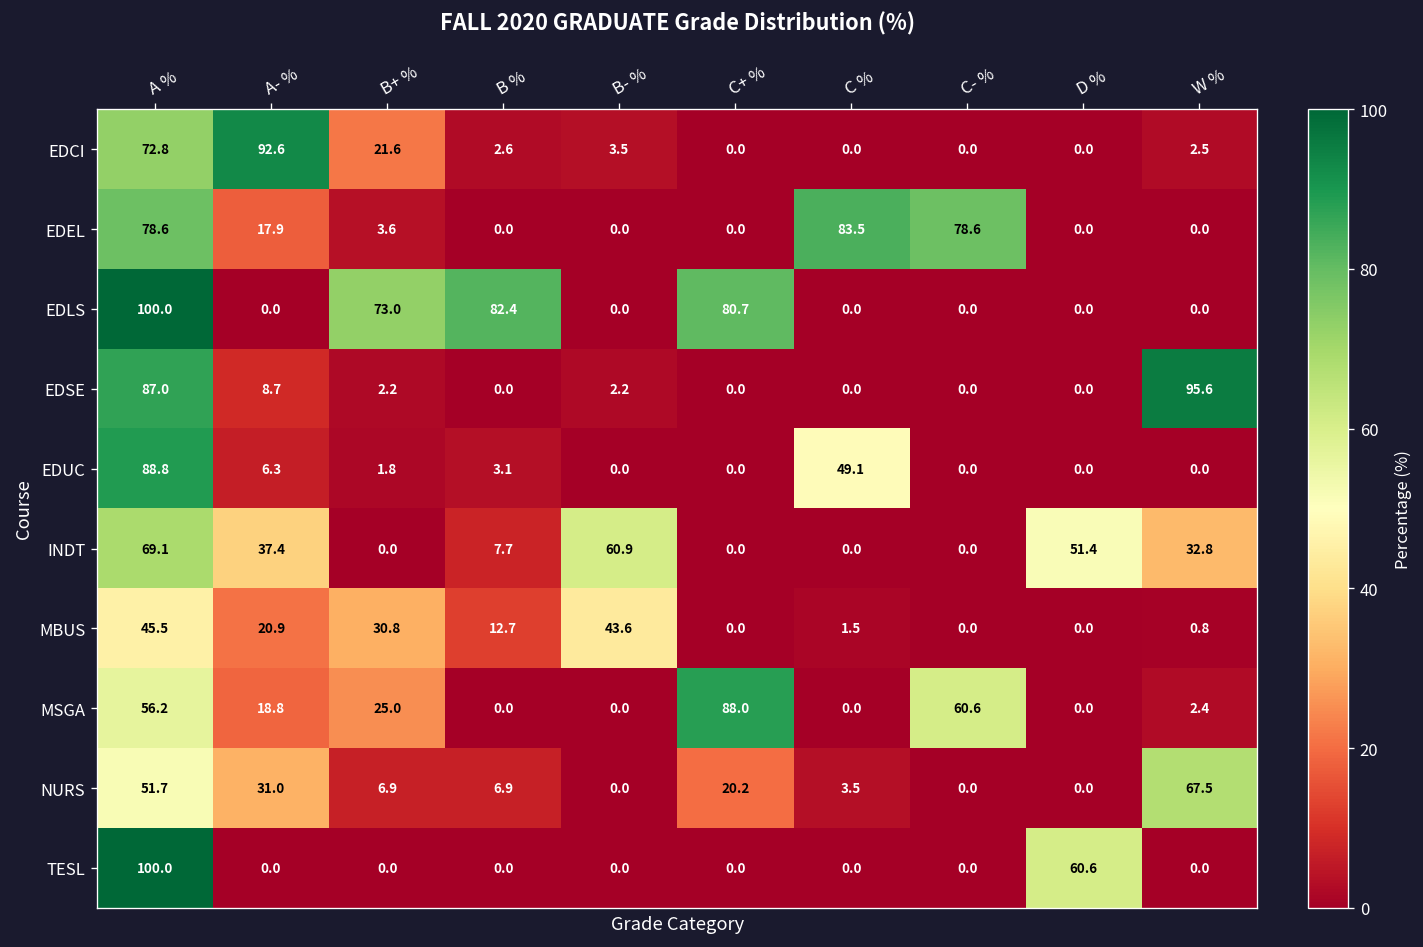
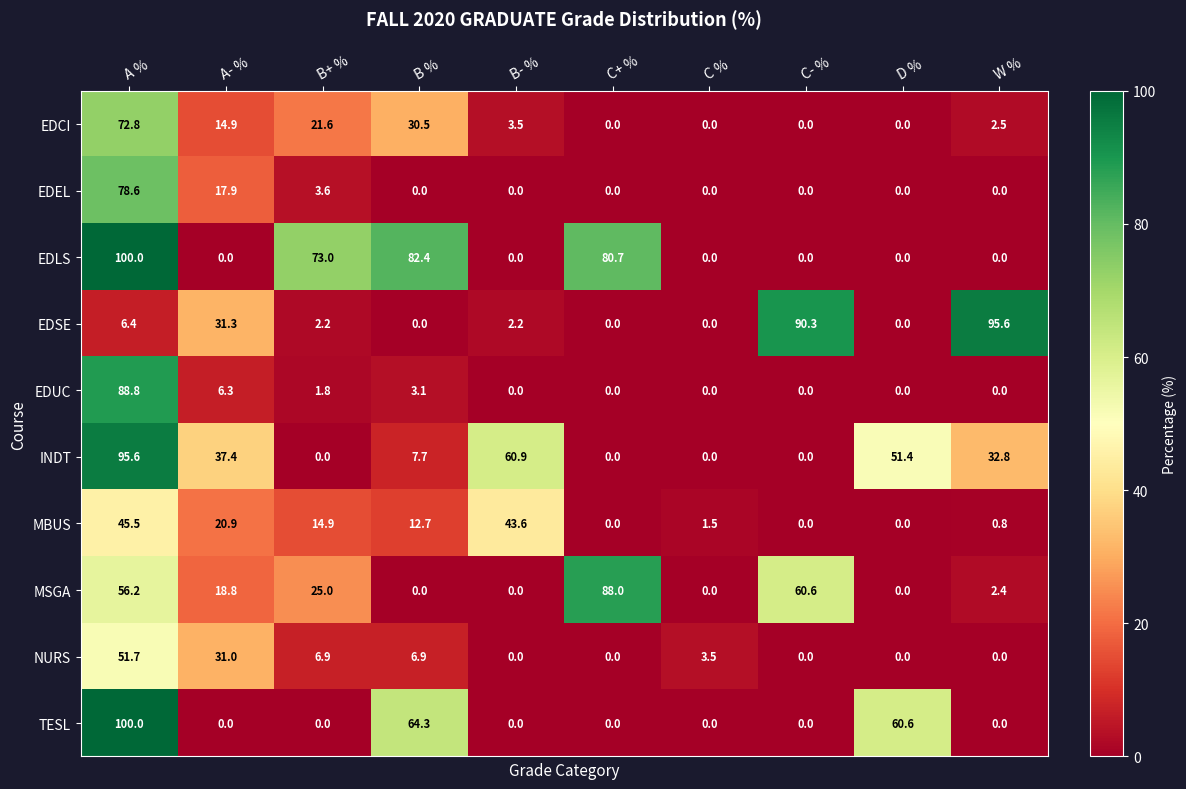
  {
    "EDCI": {
      "A %": 72.8,
-     "A- %": 92.6,
+     "A- %": 14.9,
      "B+ %": 21.6,
-     "B %": 2.6,
+     "B %": 30.5,
      "B- %": 3.5,
      "C+ %": 0.0,
      "C %": 0.0,
      "C- %": 0.0,
      "D %": 0.0,
      "W %": 2.5
    },
    "EDEL": {
      "A %": 78.6,
      "A- %": 17.9,
      "B+ %": 3.6,
      "B %": 0.0,
      "B- %": 0.0,
      "C+ %": 0.0,
-     "C %": 83.5,
-     "C- %": 78.6,
+     "C %": 0.0,
+     "C- %": 0.0,
      "D %": 0.0,
      "W %": 0.0
    },
    "EDLS": {
      "A %": 100.0,
      "A- %": 0.0,
      "B+ %": 73.0,
      "B %": 82.4,
      "B- %": 0.0,
      "C+ %": 80.7,
      "C %": 0.0,
      "C- %": 0.0,
      "D %": 0.0,
      "W %": 0.0
    },
    "EDSE": {
-     "A %": 87.0,
-     "A- %": 8.7,
+     "A %": 6.4,
+     "A- %": 31.3,
      "B+ %": 2.2,
      "B %": 0.0,
      "B- %": 2.2,
      "C+ %": 0.0,
      "C %": 0.0,
-     "C- %": 0.0,
+     "C- %": 90.3,
      "D %": 0.0,
      "W %": 95.6
    },
    "EDUC": {
      "A %": 88.8,
      "A- %": 6.3,
      "B+ %": 1.8,
      "B %": 3.1,
      "B- %": 0.0,
      "C+ %": 0.0,
-     "C %": 49.1,
+     "C %": 0.0,
      "C- %": 0.0,
      "D %": 0.0,
      "W %": 0.0
    },
    "INDT": {
-     "A %": 69.1,
+     "A %": 95.6,
      "A- %": 37.4,
      "B+ %": 0.0,
      "B %": 7.7,
      "B- %": 60.9,
      "C+ %": 0.0,
      "C %": 0.0,
      "C- %": 0.0,
      "D %": 51.4,
      "W %": 32.8
    },
    "MBUS": {
      "A %": 45.5,
      "A- %": 20.9,
-     "B+ %": 30.8,
+     "B+ %": 14.9,
      "B %": 12.7,
      "B- %": 43.6,
      "C+ %": 0.0,
      "C %": 1.5,
      "C- %": 0.0,
      "D %": 0.0,
      "W %": 0.8
    },
    "MSGA": {
      "A %": 56.2,
      "A- %": 18.8,
      "B+ %": 25.0,
      "B %": 0.0,
      "B- %": 0.0,
      "C+ %": 88.0,
      "C %": 0.0,
      "C- %": 60.6,
      "D %": 0.0,
      "W %": 2.4
    },
    "NURS": {
      "A %": 51.7,
      "A- %": 31.0,
      "B+ %": 6.9,
      "B %": 6.9,
      "B- %": 0.0,
-     "C+ %": 20.2,
+     "C+ %": 0.0,
      "C %": 3.5,
      "C- %": 0.0,
      "D %": 0.0,
-     "W %": 67.5
+     "W %": 0.0
    },
    "TESL": {
      "A %": 100.0,
      "A- %": 0.0,
      "B+ %": 0.0,
-     "B %": 0.0,
+     "B %": 64.3,
      "B- %": 0.0,
      "C+ %": 0.0,
      "C %": 0.0,
      "C- %": 0.0,
      "D %": 60.6,
      "W %": 0.0
    }
  }
